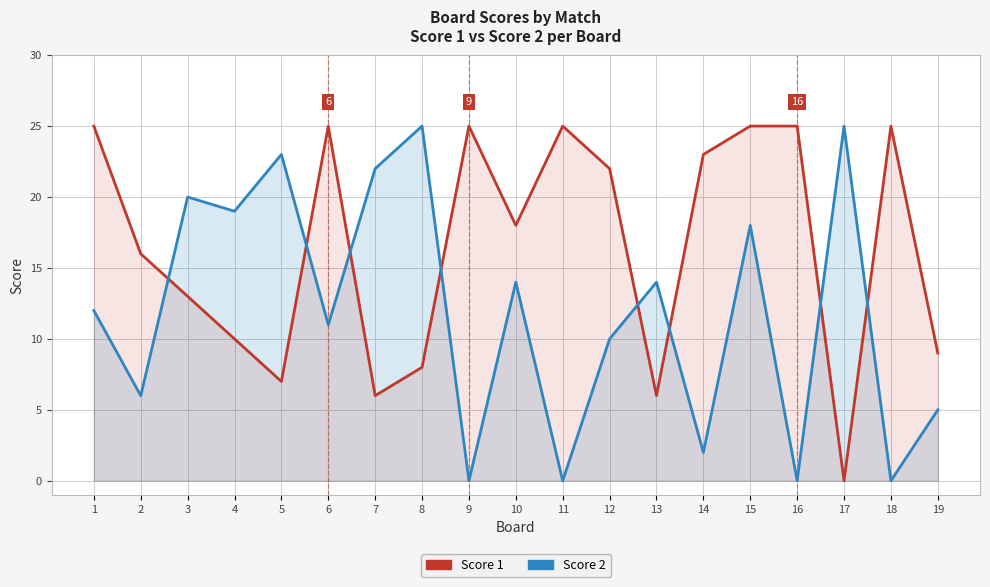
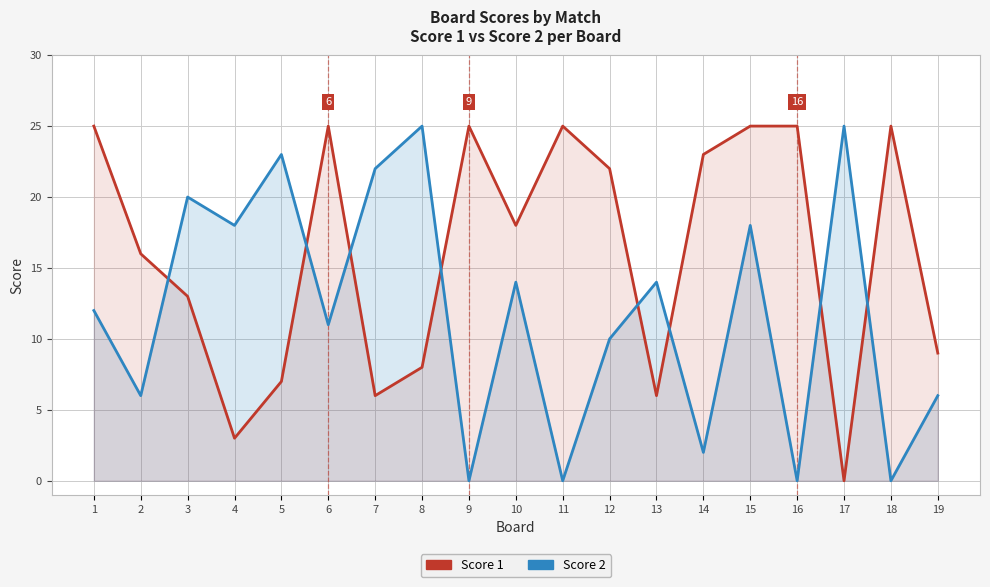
  {
    "Score 1": {
      "1": 25,
      "2": 16,
      "3": 13,
-     "4": 10,
+     "4": 3,
      "5": 7,
      "7": 6,
      "8": 8,
      "10": 18,
      "11": 25,
      "12": 22,
      "13": 6,
      "14": 23,
      "15": 25,
      "17": 0,
      "18": 25,
      "19": 9
    },
    "Score 2": {
      "1": 12,
      "2": 6,
      "3": 20,
-     "4": 19,
+     "4": 18,
      "5": 23,
      "6": 11,
      "7": 22,
      "8": 25,
      "9": 0,
      "10": 14,
      "11": 0,
      "12": 10,
      "13": 14,
      "14": 2,
      "15": 18,
      "16": 0,
      "17": 25,
      "18": 0,
-     "19": 5
+     "19": 6
    }
  }
